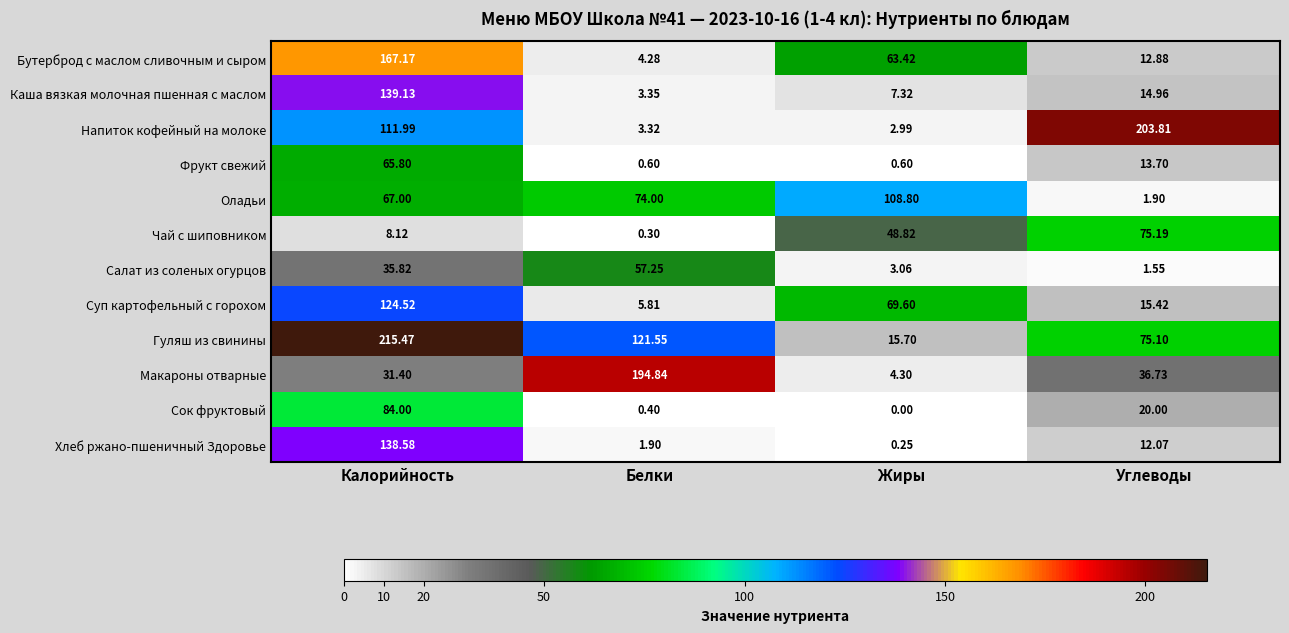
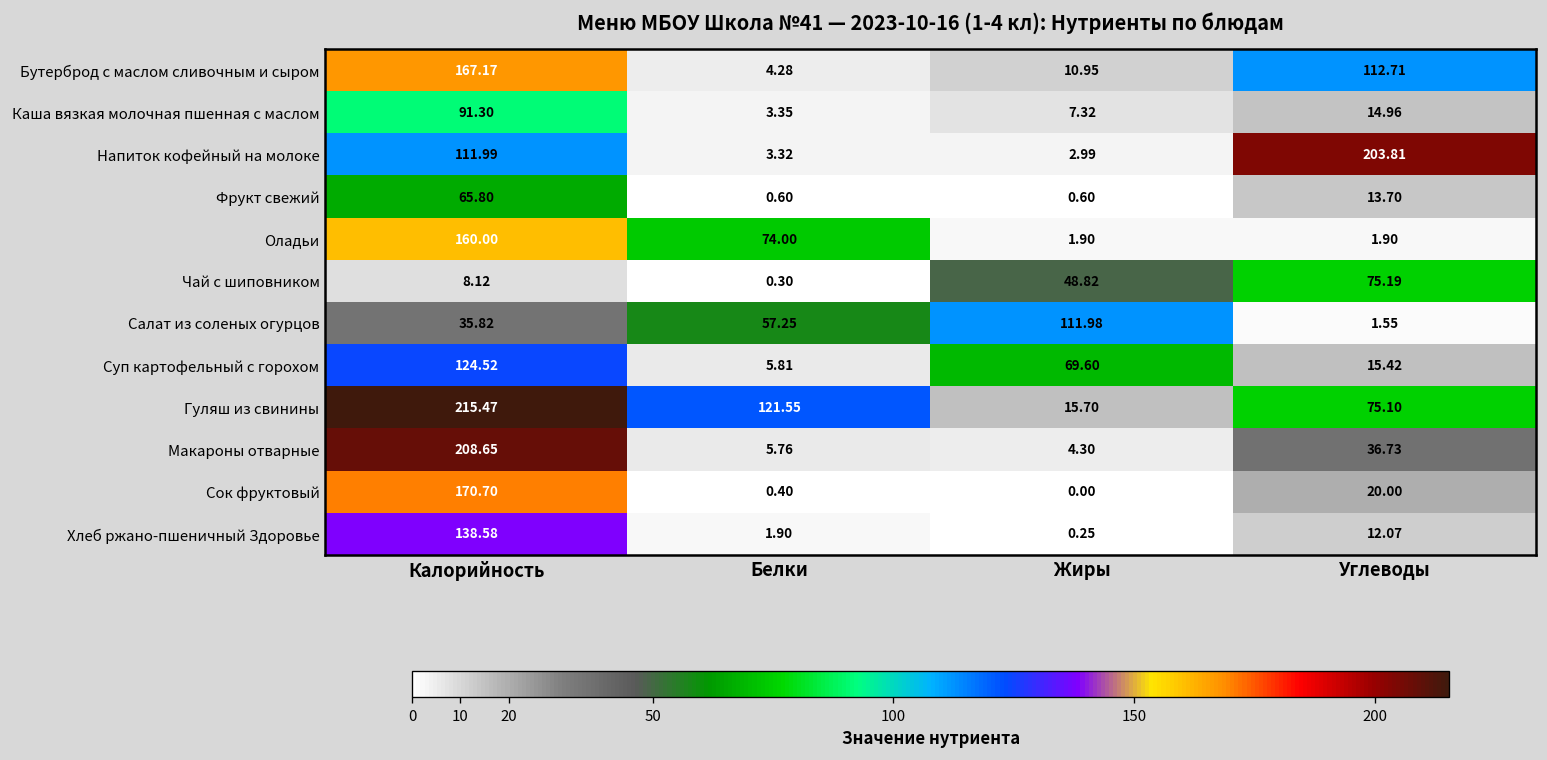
  {
    "Бутерброд с маслом сливочным и сыром": {
      "Калорийность": 167.17,
      "Белки": 4.28,
-     "Жиры": 63.42,
-     "Углеводы": 12.88
+     "Жиры": 10.95,
+     "Углеводы": 112.71
    },
    "Каша вязкая молочная пшенная с маслом": {
-     "Калорийность": 139.13,
+     "Калорийность": 91.30,
      "Белки": 3.35,
      "Жиры": 7.32,
      "Углеводы": 14.96
    },
    "Напиток кофейный на молоке": {
      "Калорийность": 111.99,
      "Белки": 3.32,
      "Жиры": 2.99,
      "Углеводы": 203.81
    },
    "Фрукт свежий": {
      "Калорийность": 65.80,
      "Белки": 0.60,
      "Жиры": 0.60,
      "Углеводы": 13.70
    },
    "Оладьи": {
-     "Калорийность": 67.00,
+     "Калорийность": 160.00,
      "Белки": 74.00,
-     "Жиры": 108.80,
+     "Жиры": 1.90,
      "Углеводы": 1.90
    },
    "Чай с шиповником": {
      "Калорийность": 8.12,
      "Белки": 0.30,
      "Жиры": 48.82,
      "Углеводы": 75.19
    },
    "Салат из соленых огурцов": {
      "Калорийность": 35.82,
      "Белки": 57.25,
-     "Жиры": 3.06,
+     "Жиры": 111.98,
      "Углеводы": 1.55
    },
    "Суп картофельный с горохом": {
      "Калорийность": 124.52,
      "Белки": 5.81,
      "Жиры": 69.60,
      "Углеводы": 15.42
    },
    "Гуляш из свинины": {
      "Калорийность": 215.47,
      "Белки": 121.55,
      "Жиры": 15.70,
      "Углеводы": 75.10
    },
    "Макароны отварные": {
-     "Калорийность": 31.40,
-     "Белки": 194.84,
+     "Калорийность": 208.65,
+     "Белки": 5.76,
      "Жиры": 4.30,
      "Углеводы": 36.73
    },
    "Сок фруктовый": {
-     "Калорийность": 84.00,
+     "Калорийность": 170.70,
      "Белки": 0.40,
      "Жиры": 0.00,
      "Углеводы": 20.00
    },
    "Хлеб ржано-пшеничный Здоровье": {
      "Калорийность": 138.58,
      "Белки": 1.90,
      "Жиры": 0.25,
      "Углеводы": 12.07
    }
  }
